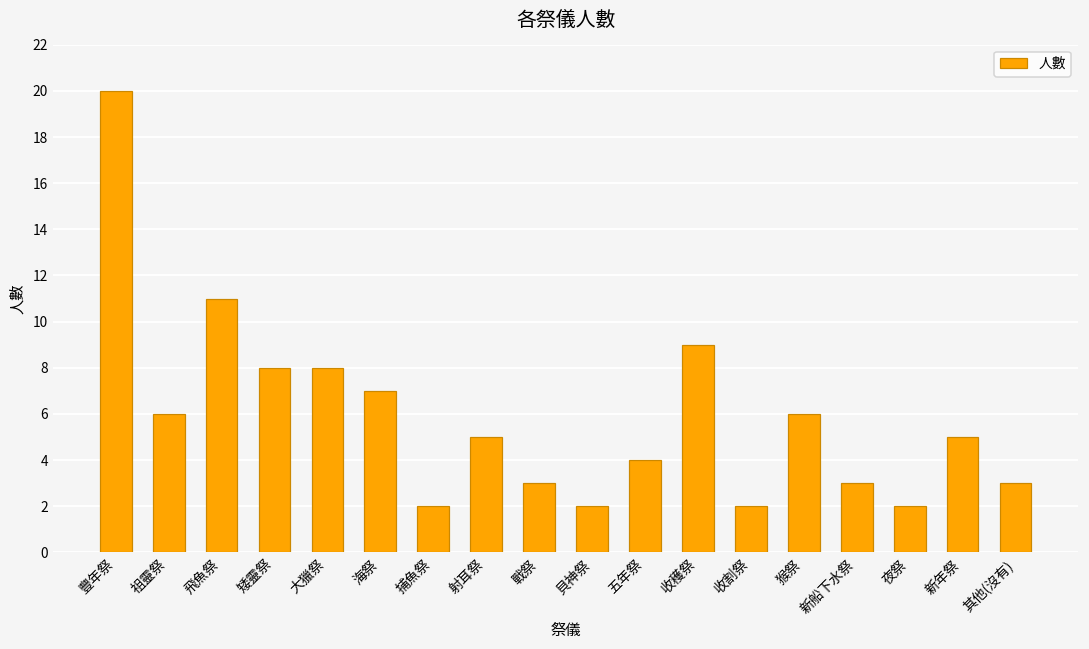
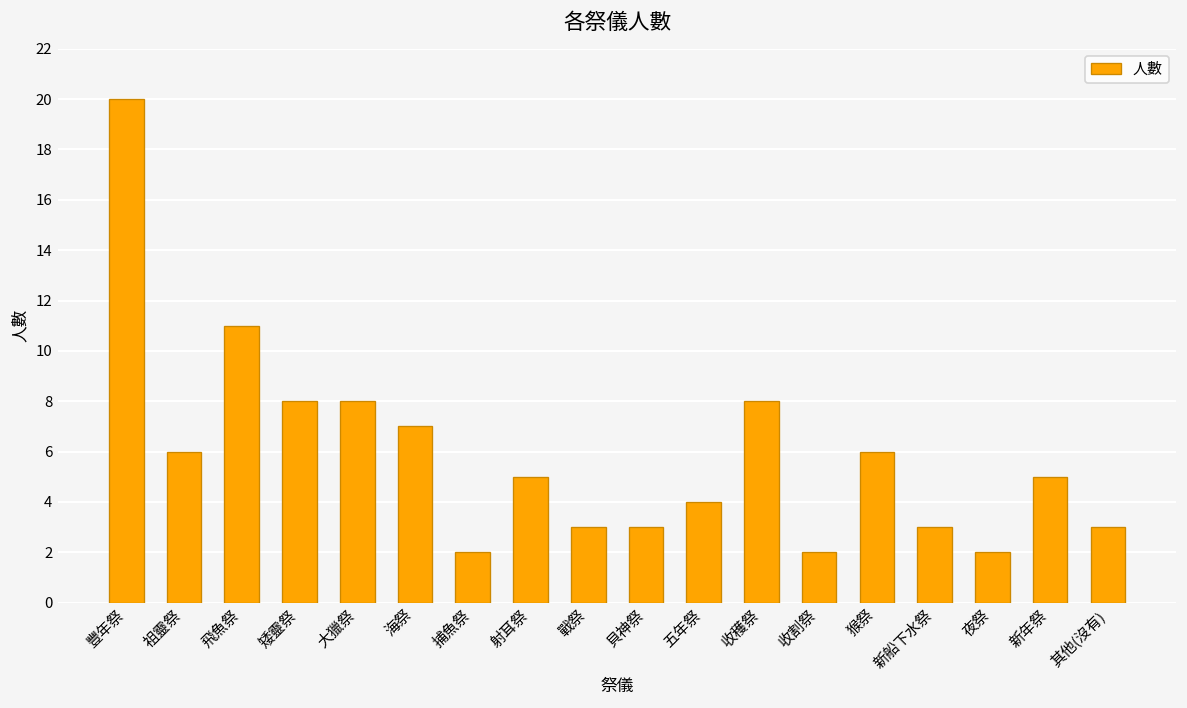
  {
    "豐年祭": 20,
    "祖靈祭": 6,
    "飛魚祭": 11,
    "矮靈祭": 8,
    "大獵祭": 8,
    "海祭": 7,
    "捕魚祭": 2,
    "射耳祭": 5,
    "戰祭": 3,
-   "貝神祭": 2,
+   "貝神祭": 3,
    "五年祭": 4,
-   "收穫祭": 9,
+   "收穫祭": 8,
    "收割祭": 2,
    "猴祭": 6,
    "新船下水祭": 3,
    "夜祭": 2,
    "新年祭": 5,
    "其他(沒有)": 3
  }
